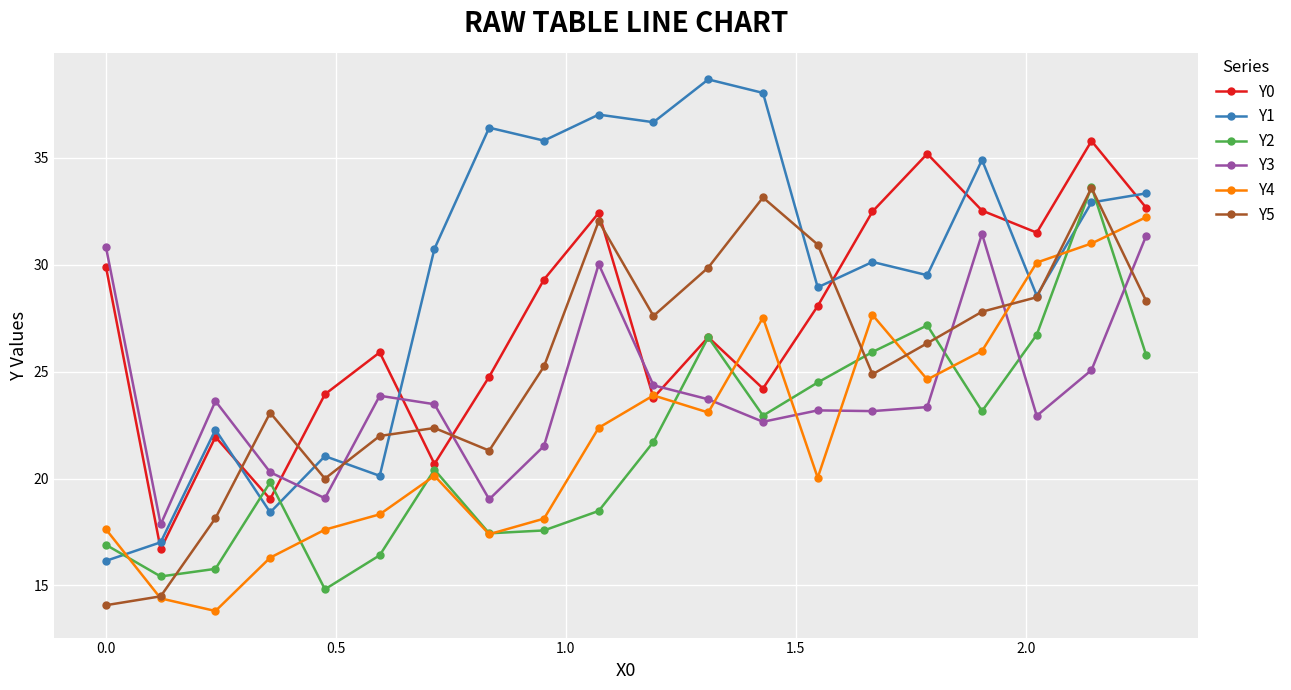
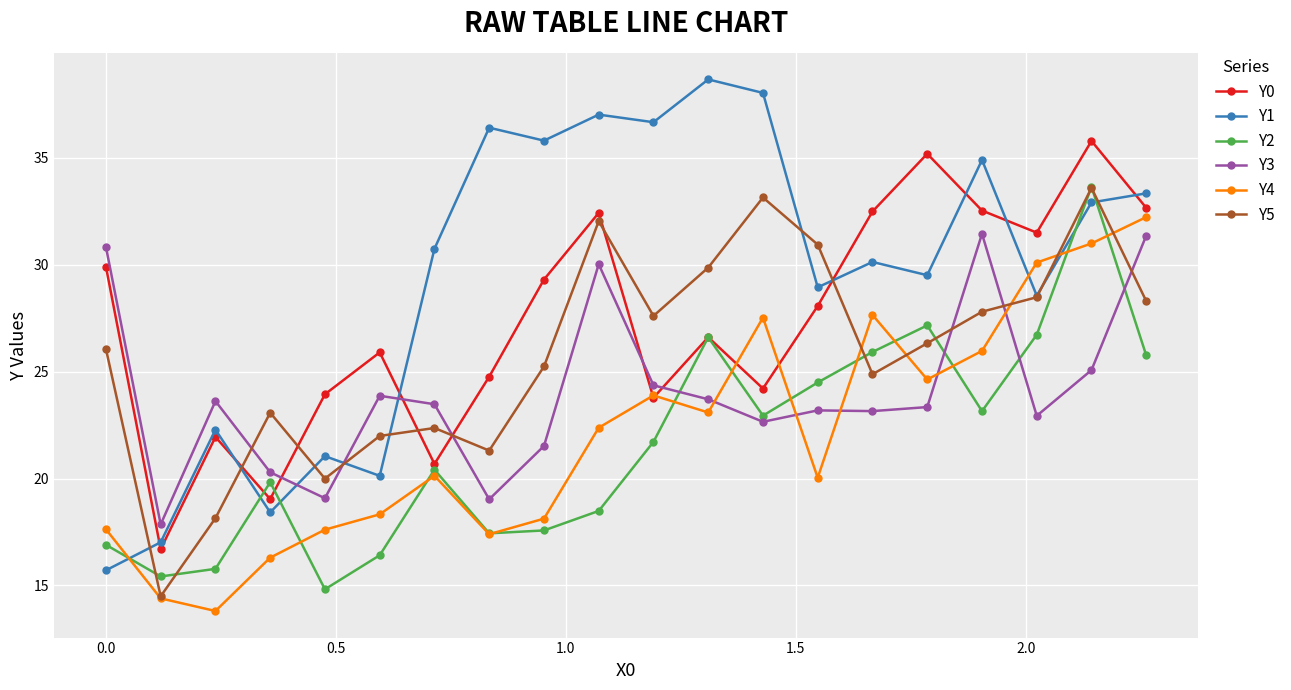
  {
    "Y0": {
      "0.0": 29.9
    },
    "Y1": {
-     "0.0": 16.2
+     "0.0": 15.7
    },
    "Y2": {
      "0.0": 16.9
    },
    "Y3": {
      "0.0": 30.8
    },
    "Y4": {
      "0.0": 17.6
    },
    "Y5": {
-     "0.0": 14.1
+     "0.0": 26.1
    }
  }
